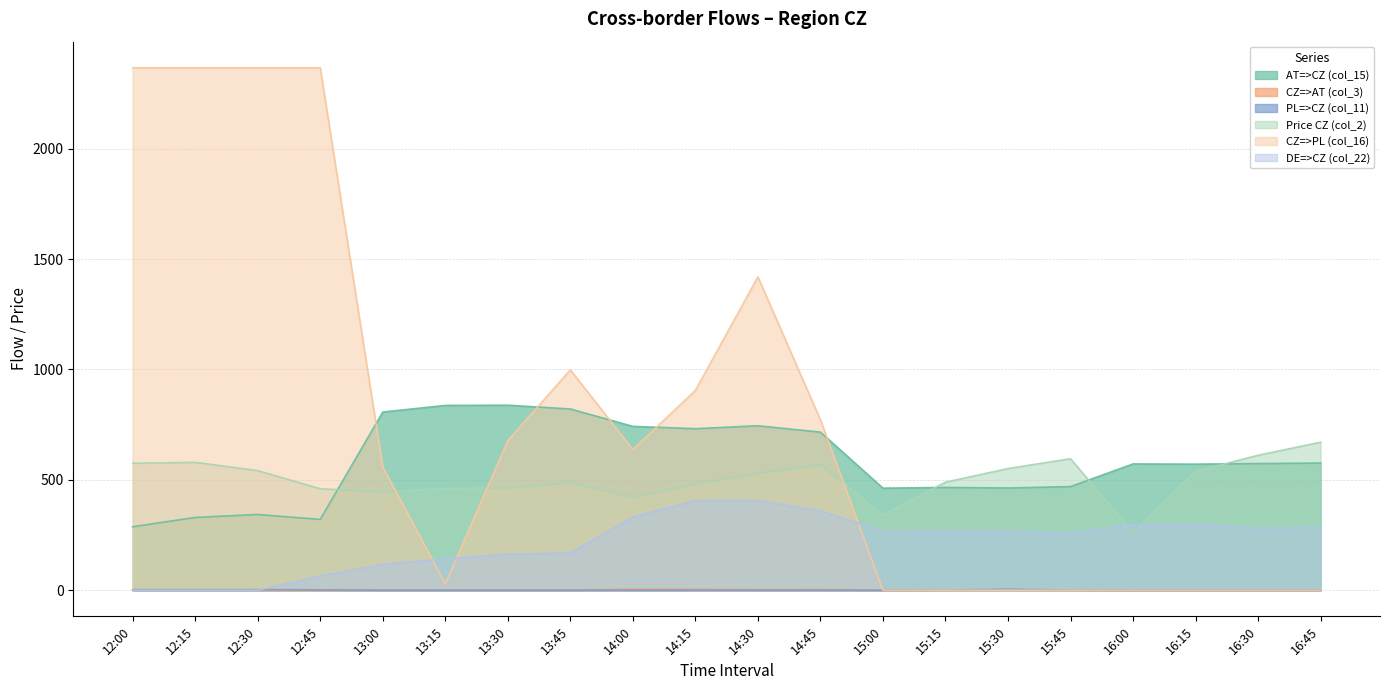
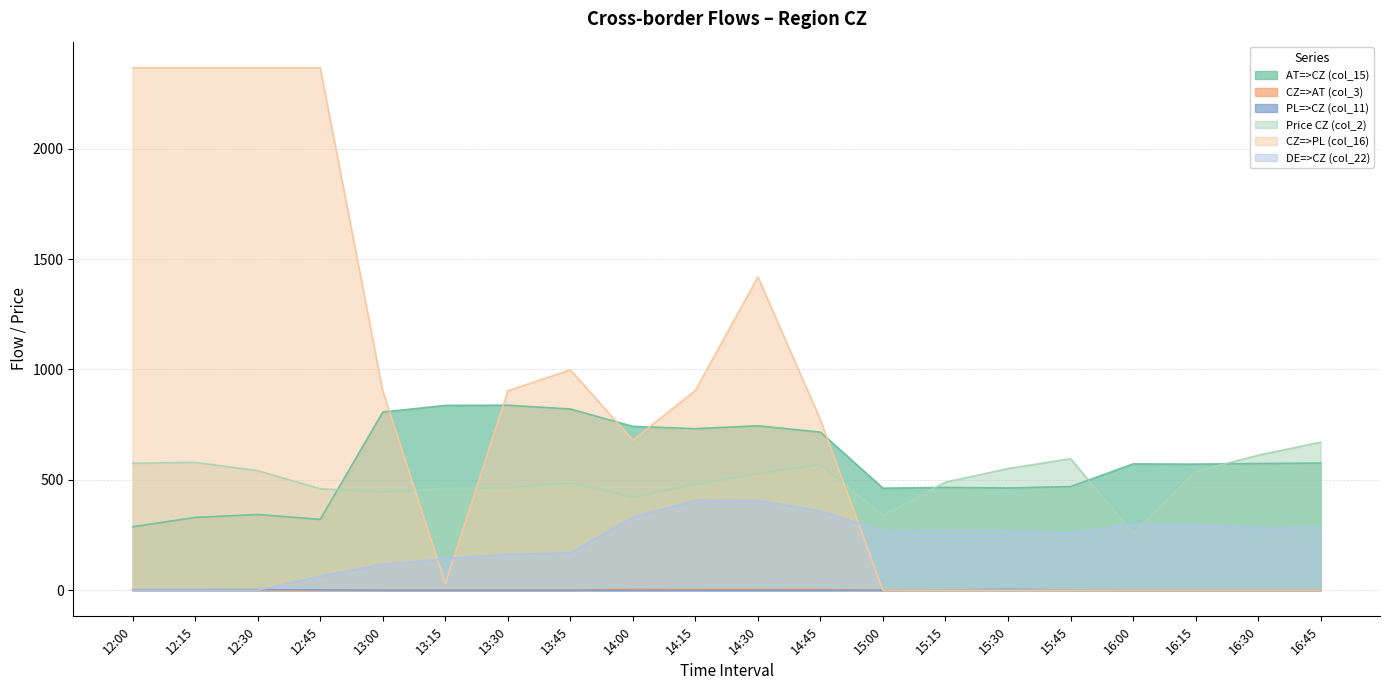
  {
    "CZ=>PL (col_16)": {
      "12:00": 2370,
      "12:15": 2370,
      "12:30": 2370,
      "12:45": 2370,
-     "13:00": 560,
+     "13:00": 900,
      "13:15": 30,
-     "13:30": 680,
+     "13:30": 900,
      "13:45": 1000,
-     "14:00": 640,
+     "14:00": 680,
      "14:15": 910,
      "14:30": 1420,
      "14:45": 770
    }
  }
